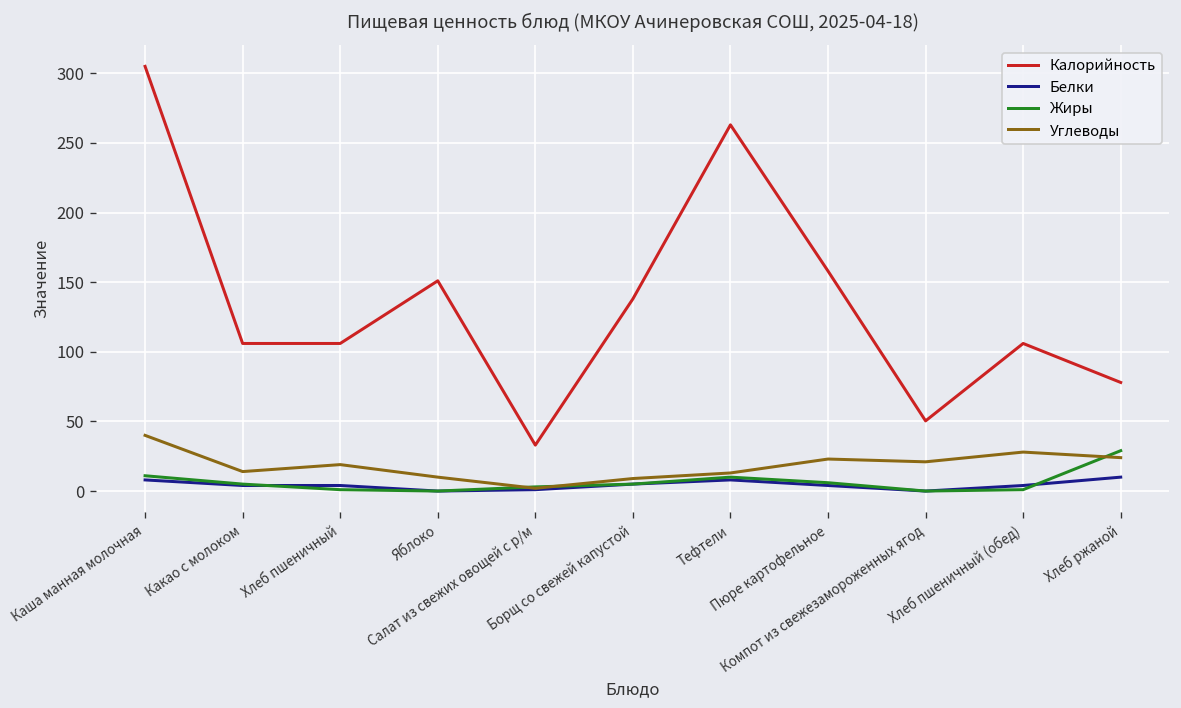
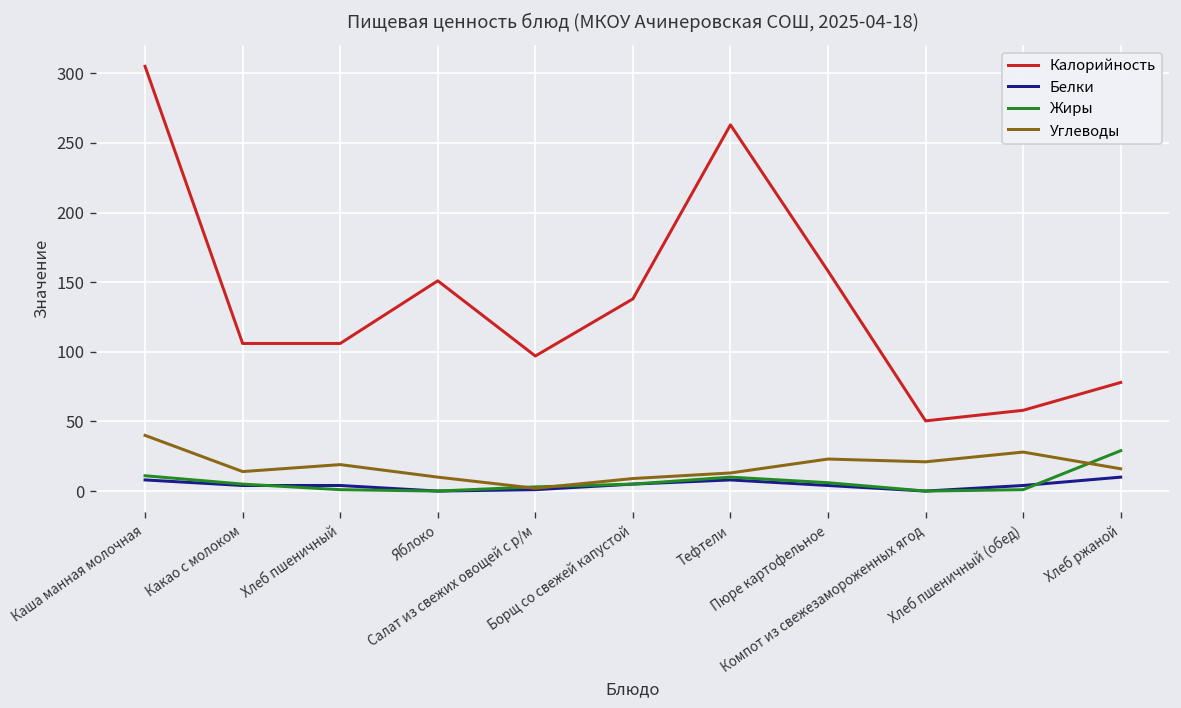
  {
    "Калорийность": {
      "Каша манная молочная": 305,
      "Какао с молоком": 106,
      "Хлеб пшеничный": 106,
      "Яблоко": 151,
-     "Салат из свежих овощей с р/м": 33,
+     "Салат из свежих овощей с р/м": 97,
      "Борщ со свежей капустой": 138,
      "Тефтели": 263,
      "Пюре картофельное": 158,
      "Компот из свежезамороженных ягод": 50,
-     "Хлеб пшеничный (обед)": 106,
+     "Хлеб пшеничный (обед)": 58,
      "Хлеб ржаной": 78
    },
    "Белки": {
      "Каша манная молочная": 8,
      "Хлеб пшеничный": 4,
      "Хлеб пшеничный (обед)": 4,
      "Хлеб ржаной": 10
    },
    "Жиры": {
      "Каша манная молочная": 11,
      "Хлеб пшеничный": 1,
      "Хлеб пшеничный (обед)": 1,
      "Хлеб ржаной": 29
    },
    "Углеводы": {
      "Каша манная молочная": 40,
      "Какао с молоком": 14,
      "Хлеб пшеничный": 19,
      "Яблоко": 10,
      "Борщ со свежей капустой": 9,
      "Тефтели": 13,
      "Пюре картофельное": 23,
      "Компот из свежезамороженных ягод": 21,
      "Хлеб пшеничный (обед)": 28,
-     "Хлеб ржаной": 24
+     "Хлеб ржаной": 16
    }
  }
